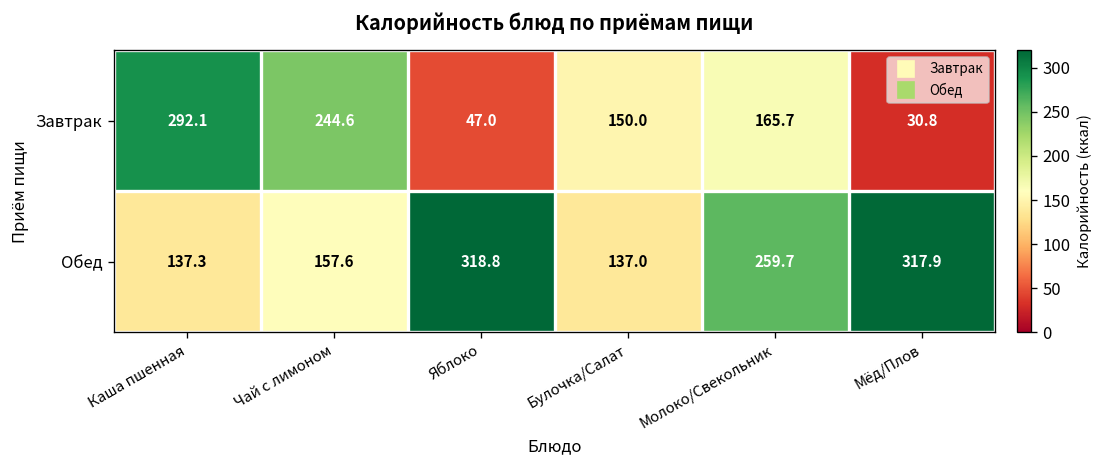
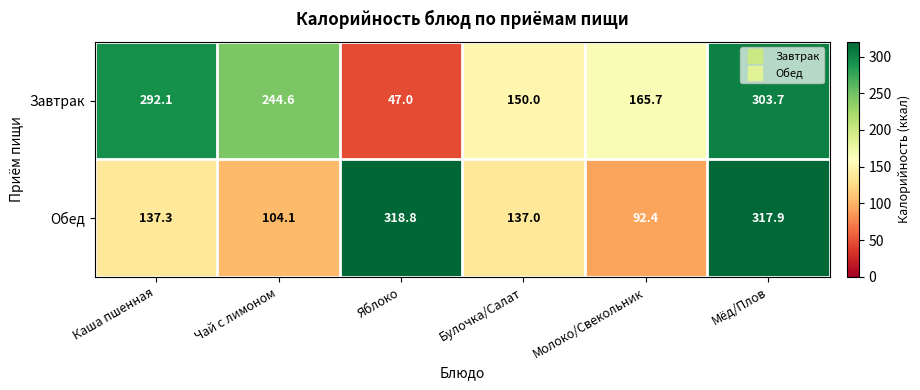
  {
    "Завтрак": {
      "Каша пшенная": 292.1,
      "Чай с лимоном": 244.6,
      "Яблоко": 47.0,
      "Булочка/Салат": 150.0,
      "Молоко/Свекольник": 165.7,
-     "Мёд/Плов": 30.8
+     "Мёд/Плов": 303.7
    },
    "Обед": {
      "Каша пшенная": 137.3,
-     "Чай с лимоном": 157.6,
+     "Чай с лимоном": 104.1,
      "Яблоко": 318.8,
      "Булочка/Салат": 137.0,
-     "Молоко/Свекольник": 259.7,
+     "Молоко/Свекольник": 92.4,
      "Мёд/Плов": 317.9
    }
  }
